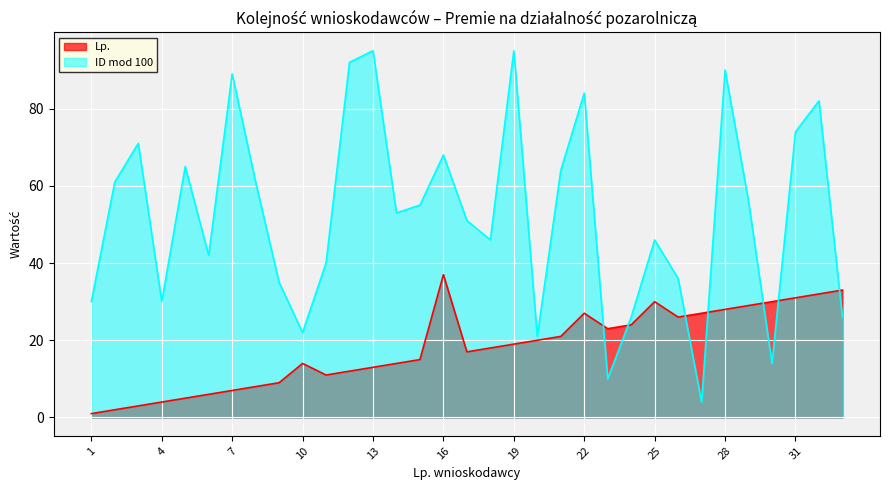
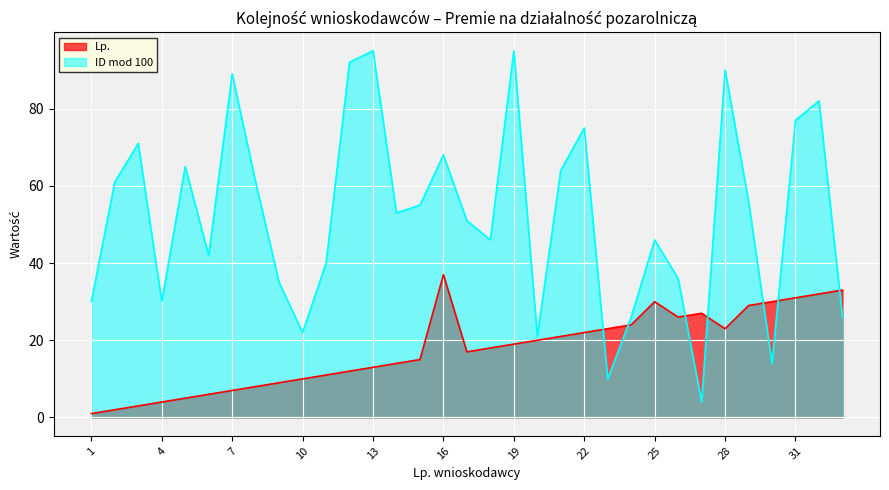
  {
    "Lp.": {
      "1": 1,
      "4": 4,
      "7": 7,
-     "10": 14,
+     "10": 10,
      "13": 13,
      "16": 37,
      "19": 19,
-     "22": 27,
+     "22": 22,
      "25": 30,
-     "28": 28,
+     "28": 23,
      "31": 31
    },
    "ID mod 100": {
      "1": 30,
      "4": 30,
      "7": 89,
      "10": 22,
      "13": 95,
      "16": 68,
      "19": 95,
-     "22": 84,
+     "22": 75,
      "25": 46,
      "28": 90,
-     "31": 74
+     "31": 77
    }
  }
